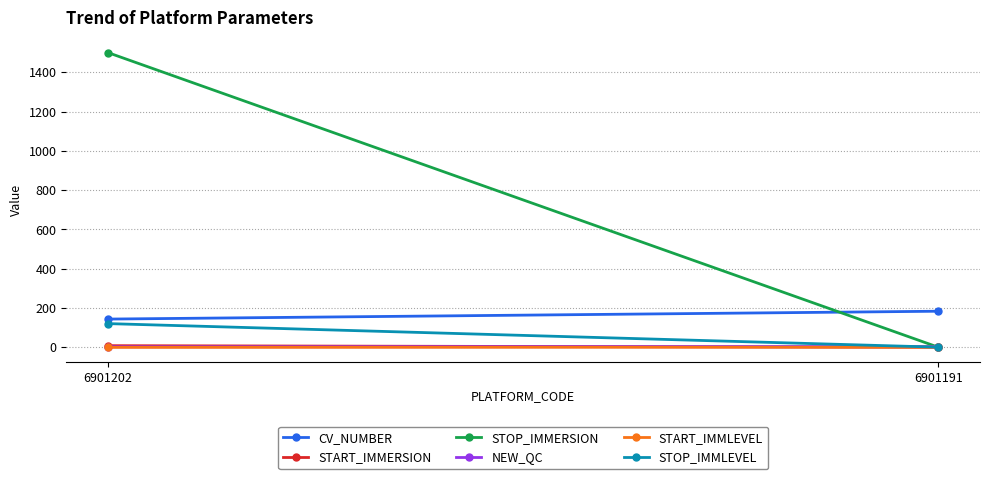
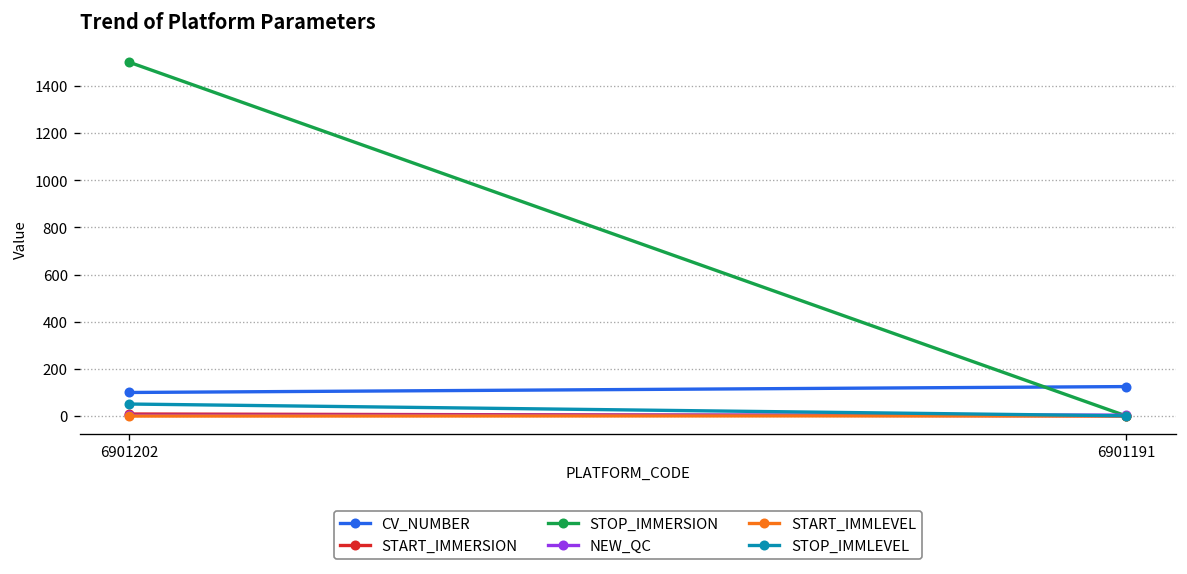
  {
    "CV_NUMBER": {
-     "6901202": 140,
-     "6901191": 180
+     "6901202": 100,
+     "6901191": 130
    },
    "STOP_IMMERSION": {
      "6901202": 1500
    },
    "STOP_IMMLEVEL": {
-     "6901202": 120
+     "6901202": 50
    }
  }
